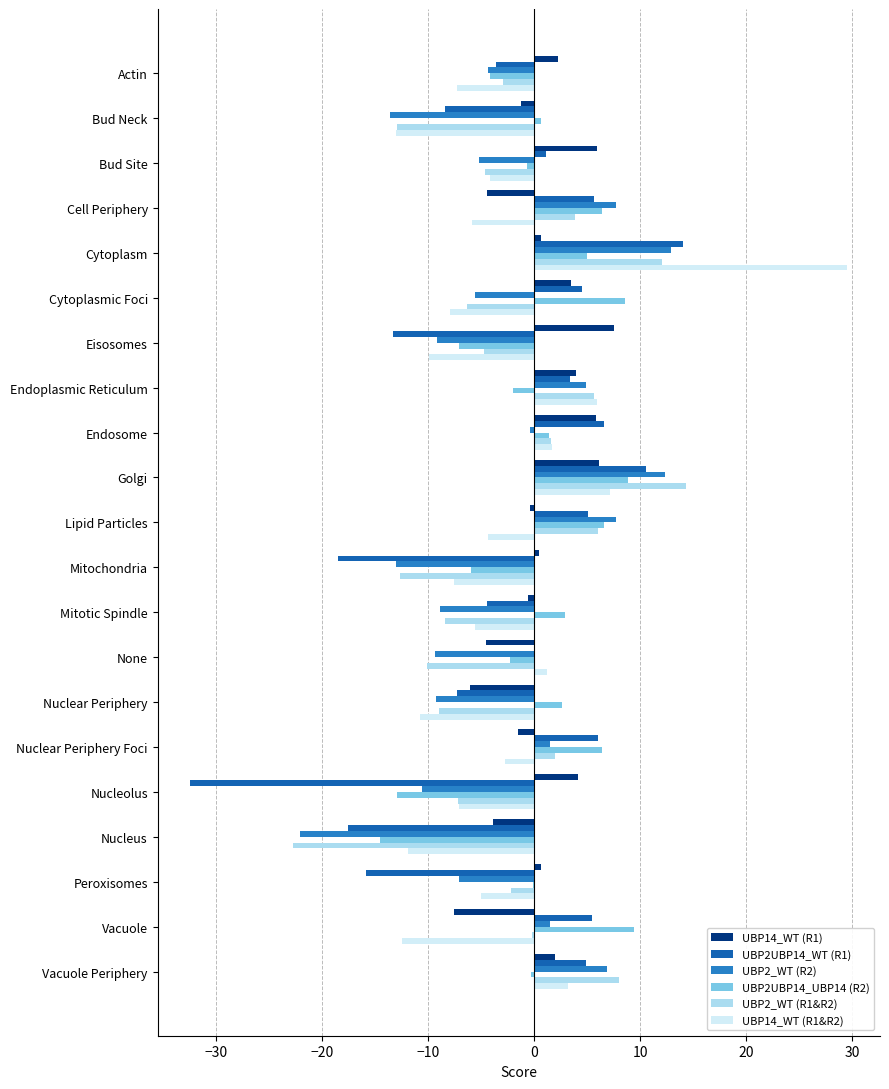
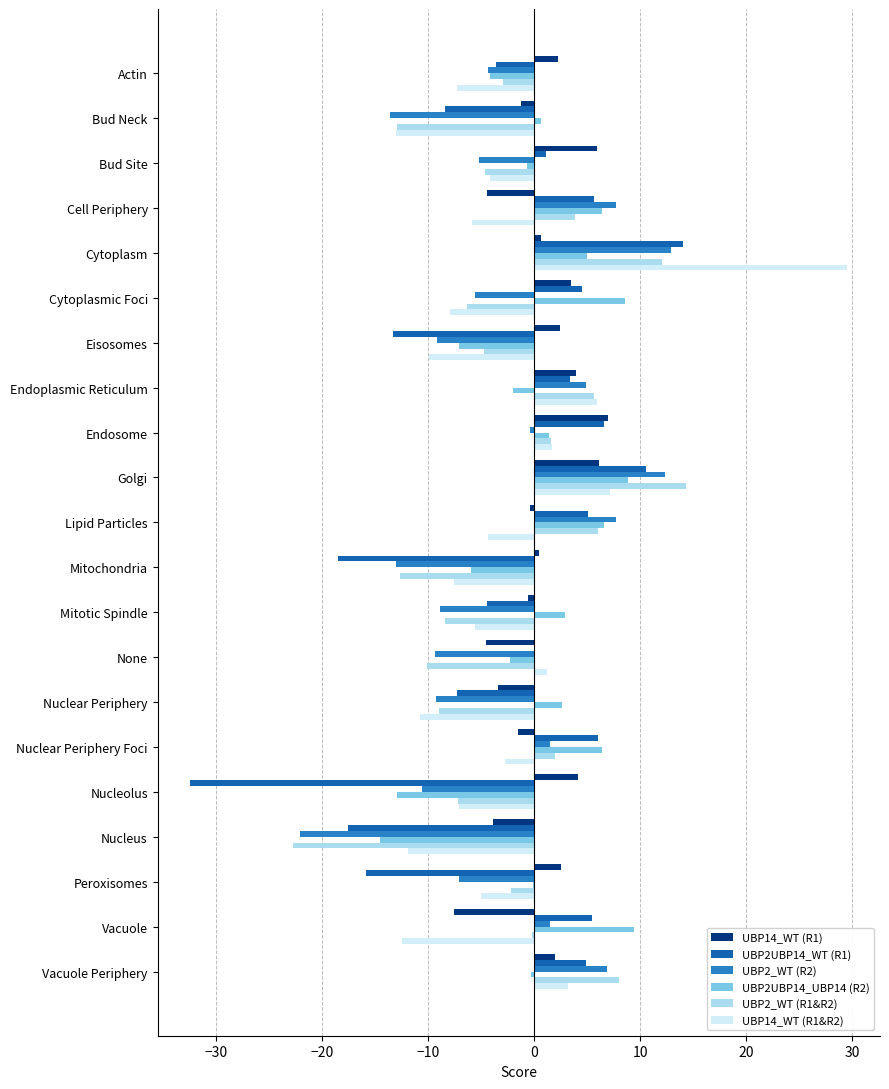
  {
    "UBP14_WT (R1)": {
      "Actin": 2.2,
      "Bud Neck": -1.2,
      "Bud Site": 6.0,
      "Cell Periphery": -4.5,
      "Cytoplasm": 0.6,
      "Cytoplasmic Foci": 3.5,
-     "Eisosomes": 7.5,
+     "Eisosomes": 2.5,
      "Endoplasmic Reticulum": 3.9,
-     "Endosome": 5.9,
+     "Endosome": 7.0,
      "Golgi": 6.2,
      "Lipid Particles": -0.3,
      "Mitochondria": 0.5,
      "Mitotic Spindle": -0.5,
      "None": -4.5,
-     "Nuclear Periphery": -6.0,
+     "Nuclear Periphery": -3.4,
      "Nuclear Periphery Foci": -1.5,
      "Nucleolus": 4.1,
      "Nucleus": -3.8,
-     "Peroxisomes": 0.6,
+     "Peroxisomes": 2.6,
      "Vacuole": -7.6,
      "Vacuole Periphery": 2.0
    }
  }
